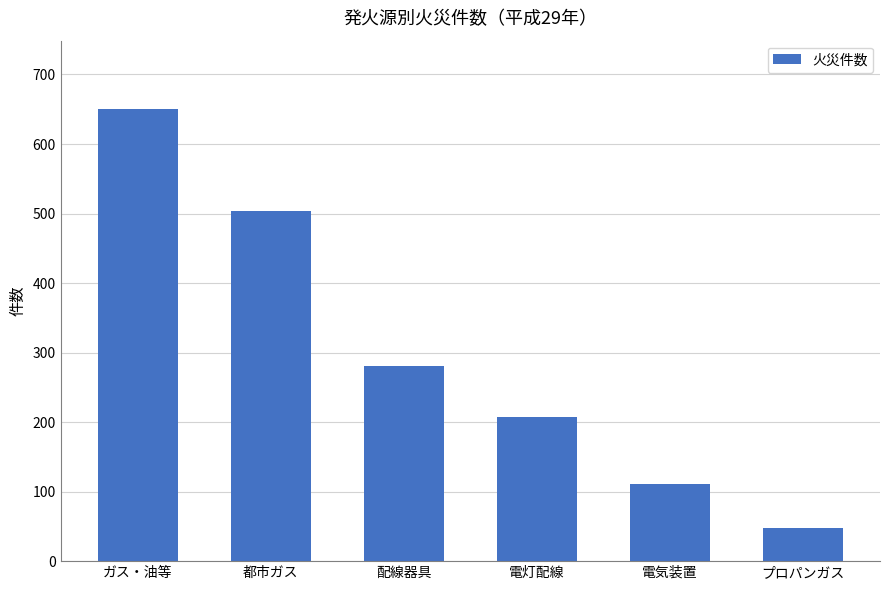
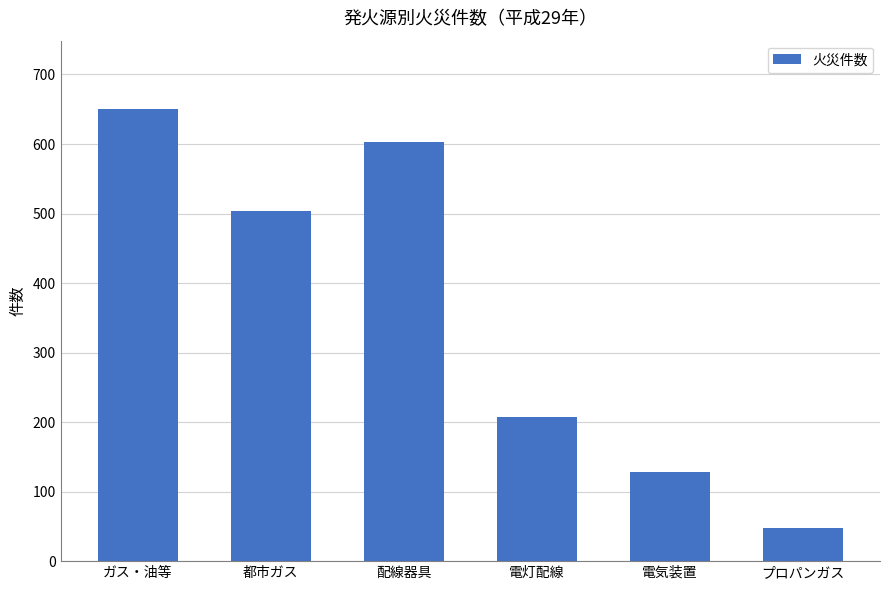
  {
    "ガス・油等": 650,
    "都市ガス": 500,
-   "配線器具": 280,
+   "配線器具": 600,
    "電灯配線": 210,
-   "電気装置": 110,
+   "電気装置": 130,
    "プロパンガス": 50
  }
